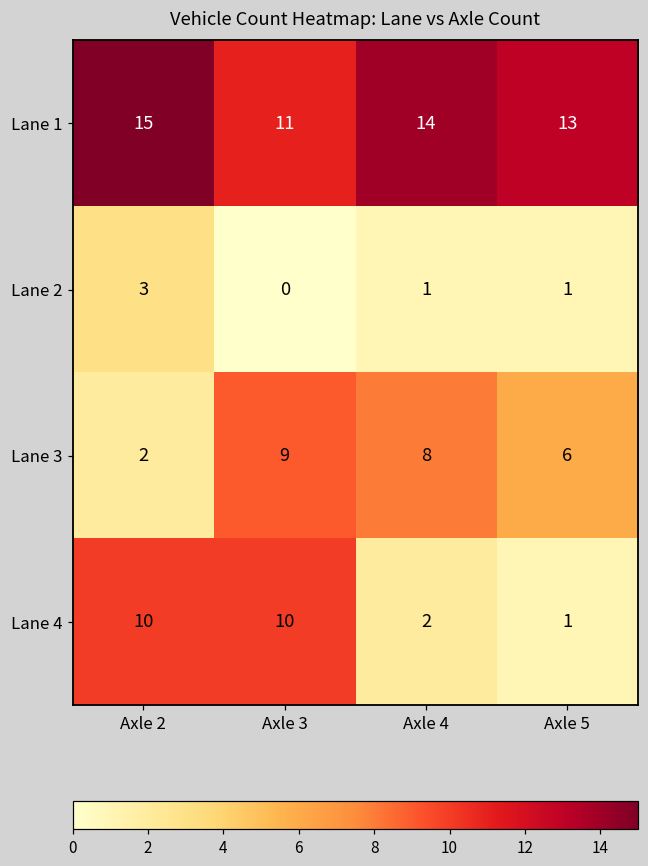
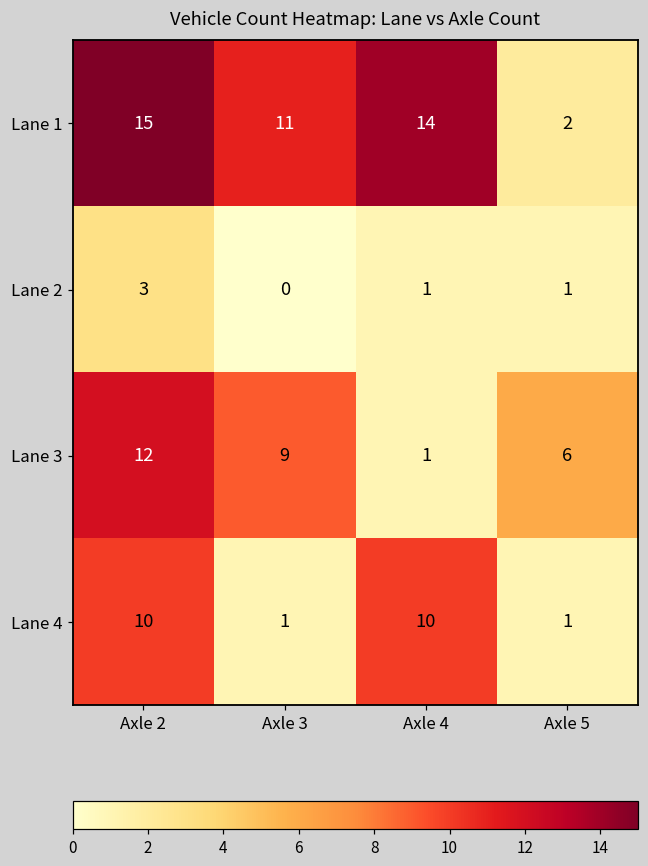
  {
    "Lane 1": {
      "Axle 2": 15,
      "Axle 3": 11,
      "Axle 4": 14,
-     "Axle 5": 13
+     "Axle 5": 2
    },
    "Lane 2": {
      "Axle 2": 3,
      "Axle 3": 0,
      "Axle 4": 1,
      "Axle 5": 1
    },
    "Lane 3": {
-     "Axle 2": 2,
+     "Axle 2": 12,
      "Axle 3": 9,
-     "Axle 4": 8,
+     "Axle 4": 1,
      "Axle 5": 6
    },
    "Lane 4": {
      "Axle 2": 10,
-     "Axle 3": 10,
-     "Axle 4": 2,
+     "Axle 3": 1,
+     "Axle 4": 10,
      "Axle 5": 1
    }
  }
